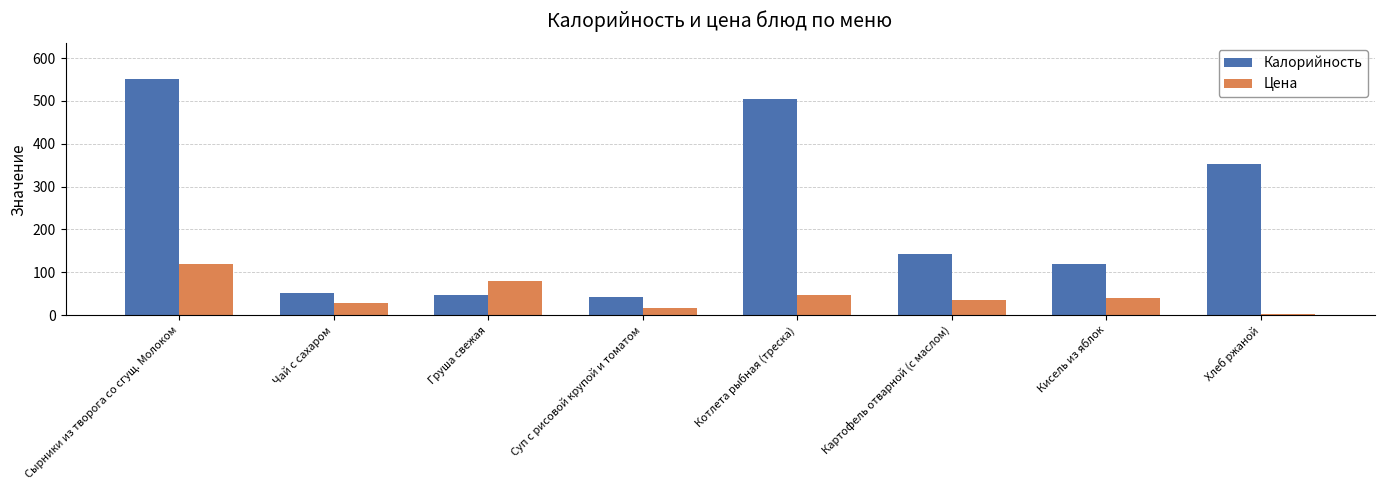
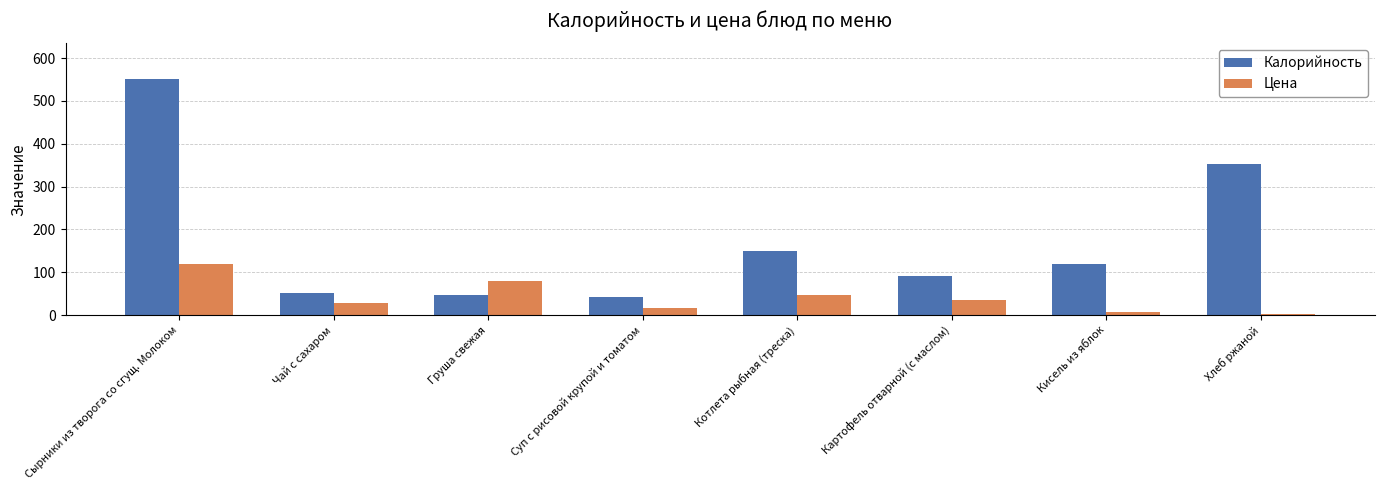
  {
    "Калорийность": {
      "Сырники из творога со сгущ. Молоком": 550,
      "Чай с сахаром": 50,
      "Груша свежая": 50,
      "Суп с рисовой крупой и томатом": 40,
-     "Котлета рыбная (треска)": 500,
-     "Картофель отварной (с маслом)": 140,
+     "Котлета рыбная (треска)": 150,
+     "Картофель отварной (с маслом)": 90,
      "Кисель из яблок": 120,
      "Хлеб ржаной": 350
    },
    "Цена": {
      "Сырники из творога со сгущ. Молоком": 120,
      "Чай с сахаром": 30,
      "Груша свежая": 80,
      "Суп с рисовой крупой и томатом": 20,
      "Котлета рыбная (треска)": 50,
      "Картофель отварной (с маслом)": 30,
-     "Кисель из яблок": 40
+     "Кисель из яблок": 10
    }
  }
